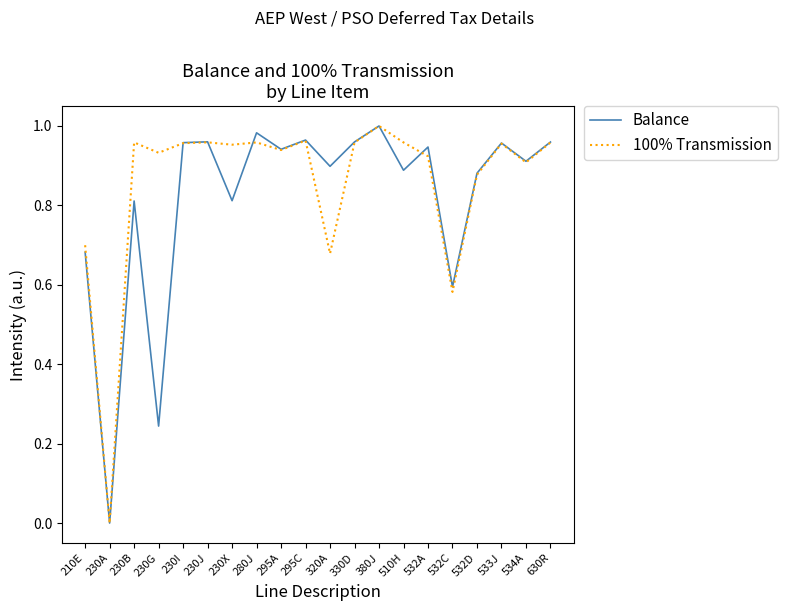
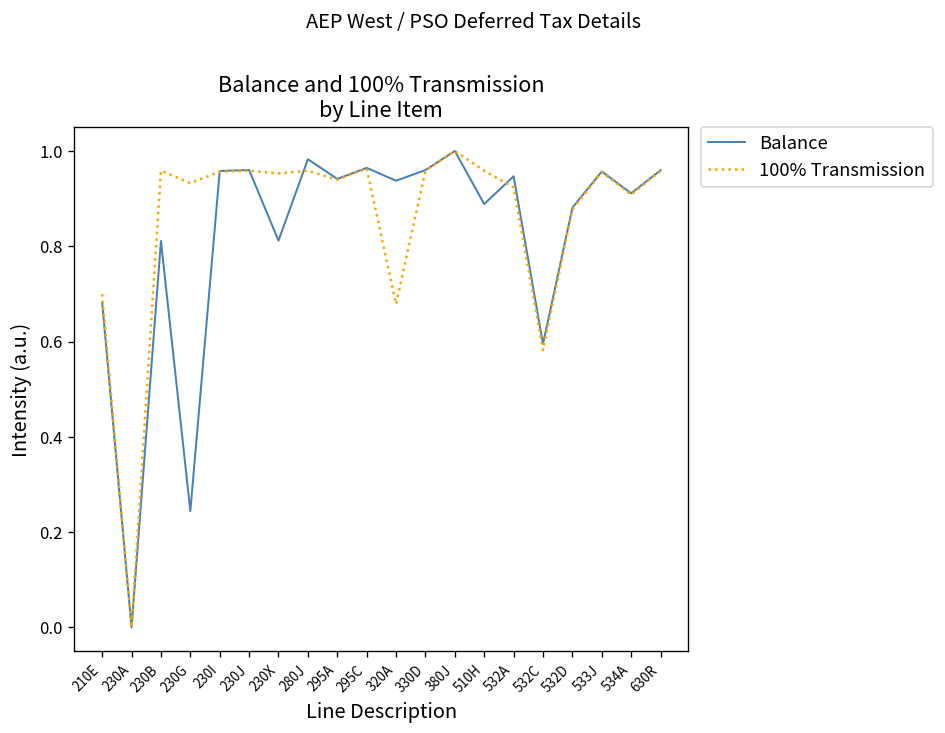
  {
    "Balance": {
      "210E": 0.68,
      "230B": 0.81,
      "230G": 0.24,
      "230X": 0.81,
      "280J": 0.98,
-     "320A": 0.90,
+     "320A": 0.94,
      "510H": 0.89,
      "532A": 0.95,
      "532C": 0.60
    },
    "100% Transmission": {
      "210E": 0.70,
      "230B": 0.96,
      "230G": 0.93,
      "230X": 0.95,
      "280J": 0.96,
      "320A": 0.68,
      "510H": 0.96,
      "532A": 0.92,
      "532C": 0.58
    }
  }
